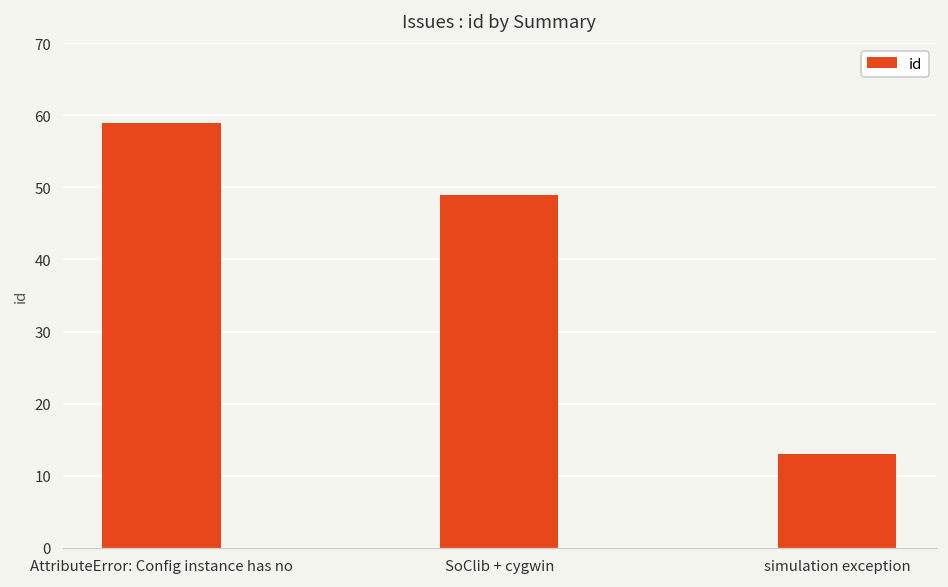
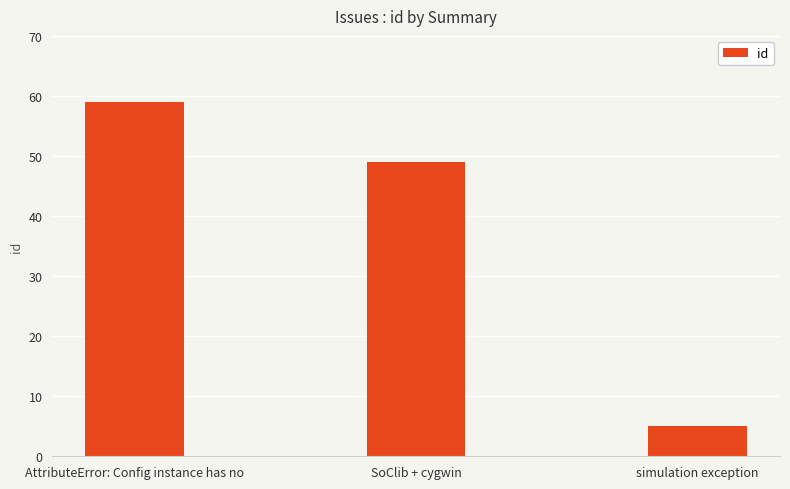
  {
    "AttributeError: Config instance has no": 59,
    "SoClib + cygwin": 49,
-   "simulation exception": 13
+   "simulation exception": 5
  }
